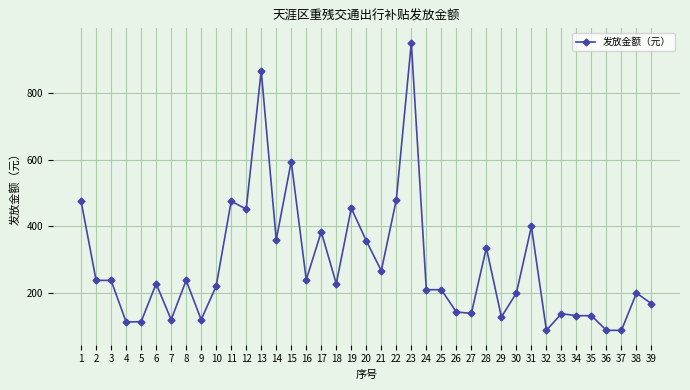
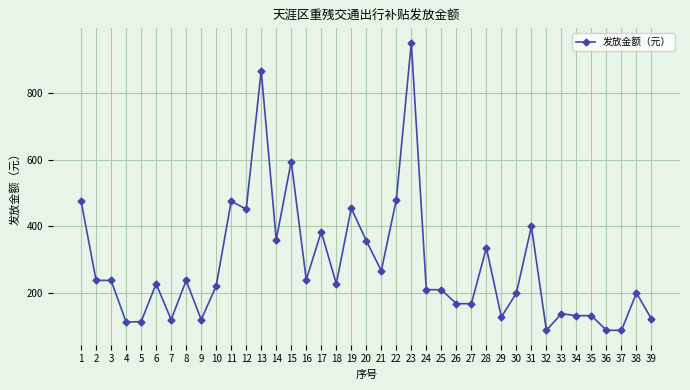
  {
    "1": 480,
    "2": 240,
    "3": 240,
    "4": 110,
    "5": 110,
    "6": 230,
    "7": 120,
    "8": 240,
    "9": 120,
    "10": 220,
    "11": 480,
    "12": 450,
    "13": 870,
    "14": 360,
    "15": 600,
    "16": 240,
    "17": 380,
    "18": 230,
    "19": 460,
    "20": 360,
    "21": 270,
    "22": 480,
    "23": 950,
    "24": 210,
    "25": 210,
-   "26": 140,
-   "27": 140,
+   "26": 170,
+   "27": 170,
    "28": 340,
    "29": 130,
    "30": 200,
    "31": 400,
    "32": 90,
    "33": 140,
    "34": 130,
    "35": 130,
    "36": 90,
    "37": 90,
    "38": 200,
-   "39": 170
+   "39": 120
  }
